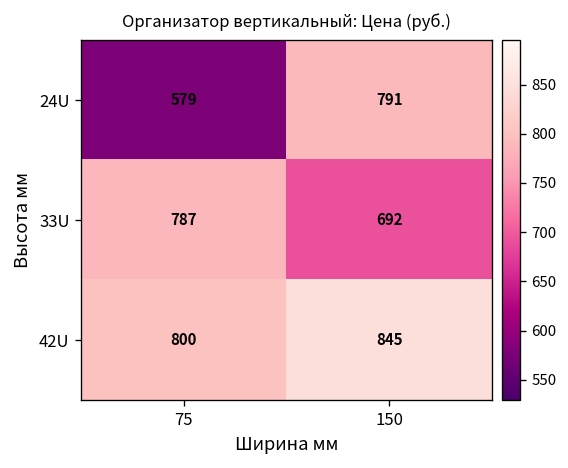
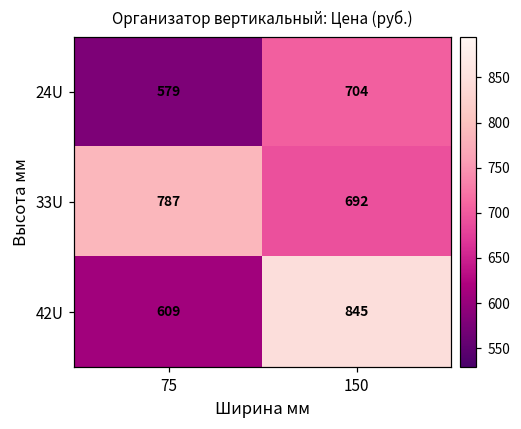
  {
    "24U": {
      "75": 579,
-     "150": 791
+     "150": 704
    },
    "33U": {
      "75": 787,
      "150": 692
    },
    "42U": {
-     "75": 800,
+     "75": 609,
      "150": 845
    }
  }
